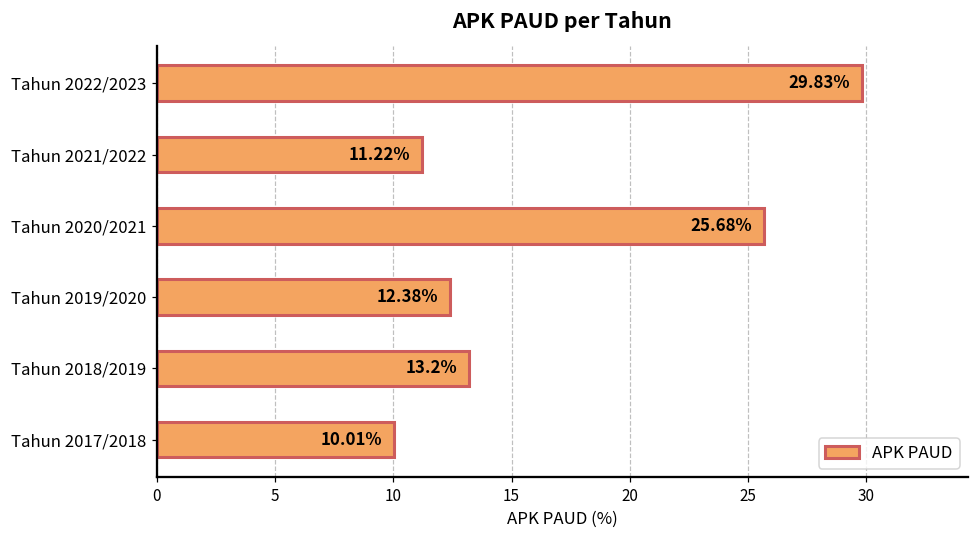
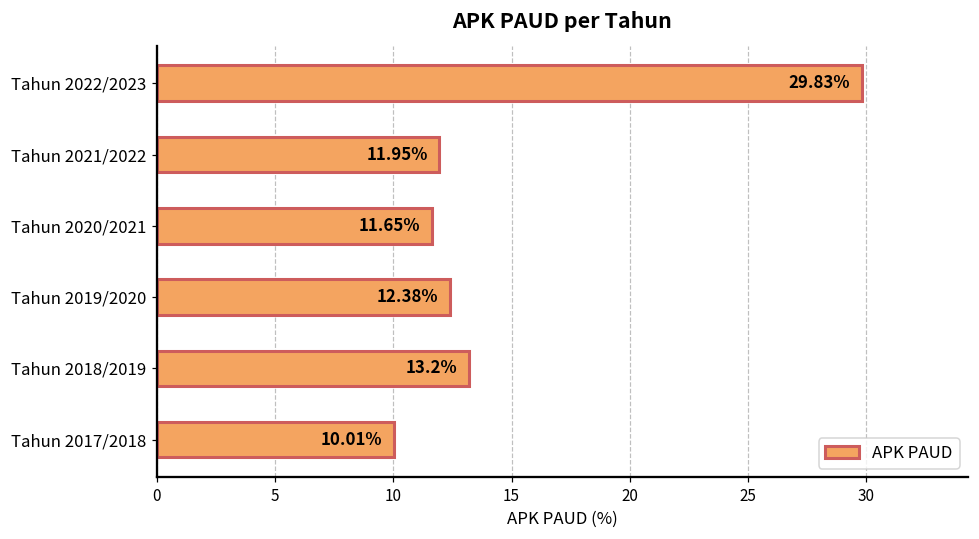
  {
    "Tahun 2022/2023": "29.83%",
-   "Tahun 2021/2022": "11.22%",
-   "Tahun 2020/2021": "25.68%",
+   "Tahun 2021/2022": "11.95%",
+   "Tahun 2020/2021": "11.65%",
    "Tahun 2019/2020": "12.38%",
    "Tahun 2018/2019": "13.2%",
    "Tahun 2017/2018": "10.01%"
  }
